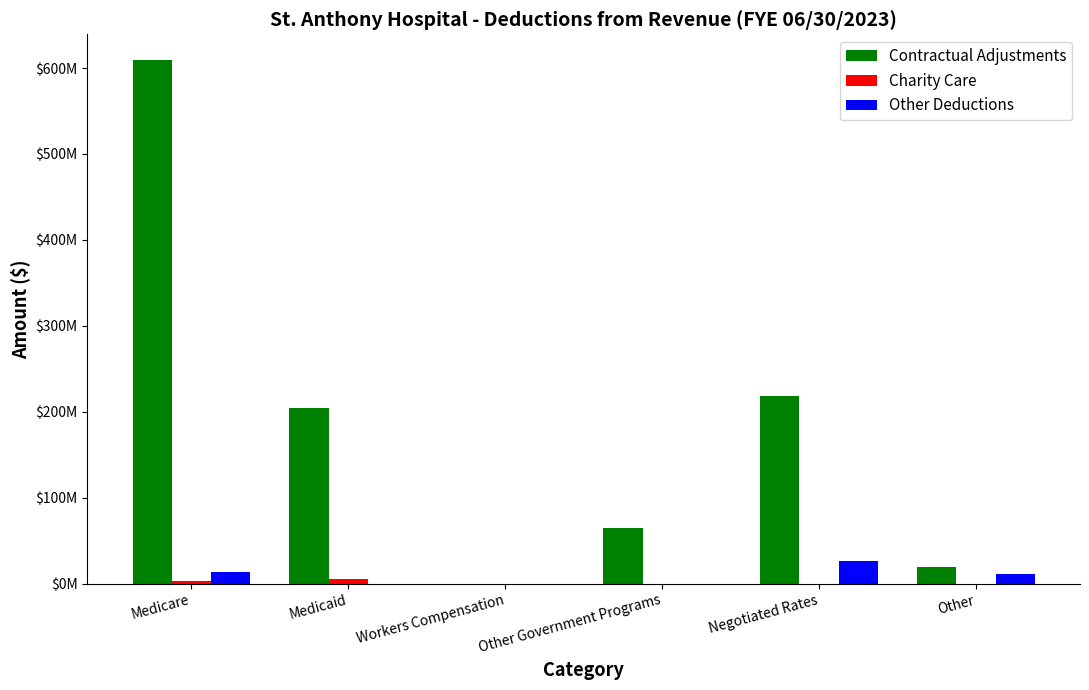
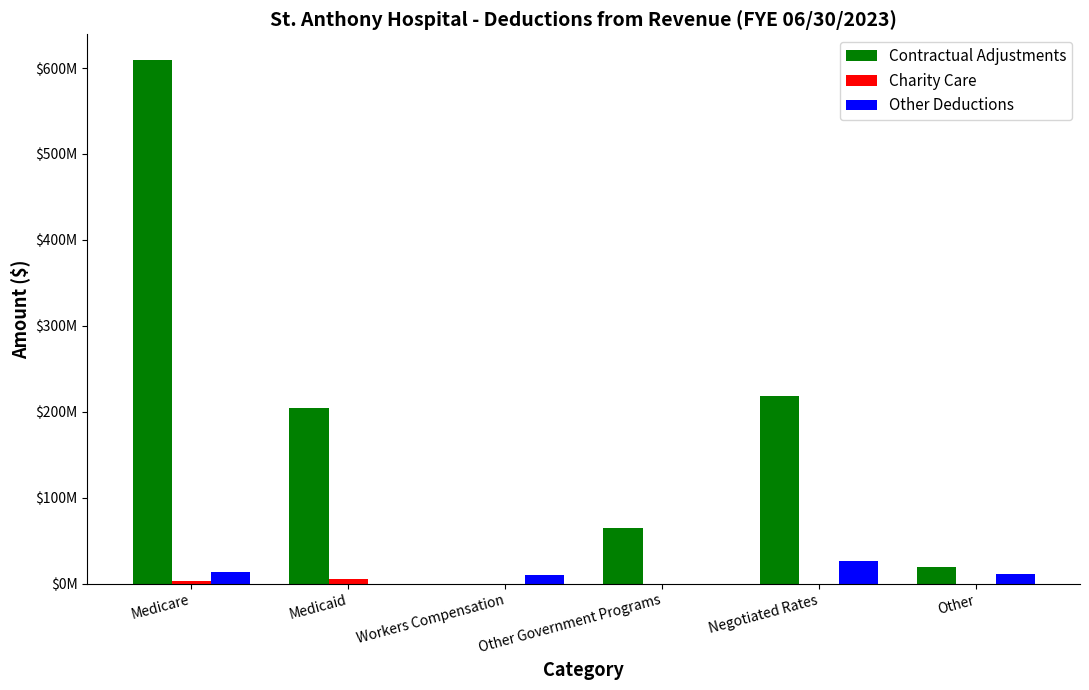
  {
    "Contractual Adjustments": {
      "Medicare": "$610000000",
      "Medicaid": "$200000000",
      "Workers Compensation": "$0",
      "Other Government Programs": "$70000000",
      "Negotiated Rates": "$220000000",
      "Other": "$20000000"
    },
    "Charity Care": {
      "Medicare": "$0",
      "Medicaid": "$0",
      "Workers Compensation": "$0",
      "Other Government Programs": "$0",
      "Negotiated Rates": "$0",
      "Other": "$0"
    },
    "Other Deductions": {
      "Medicare": "$10000000",
      "Medicaid": "$0",
-     "Workers Compensation": "$0",
+     "Workers Compensation": "$10000000",
      "Other Government Programs": "$0",
      "Negotiated Rates": "$30000000",
      "Other": "$10000000"
    }
  }
